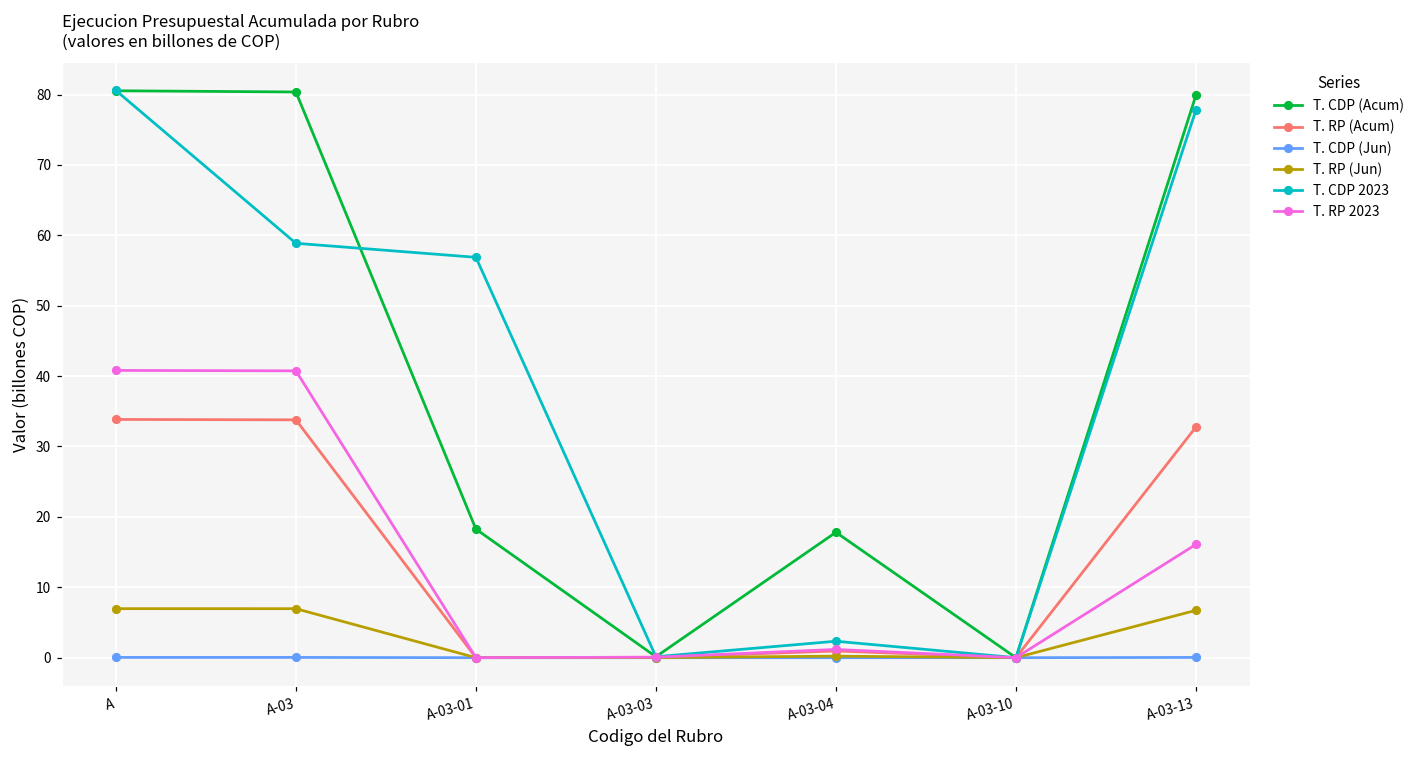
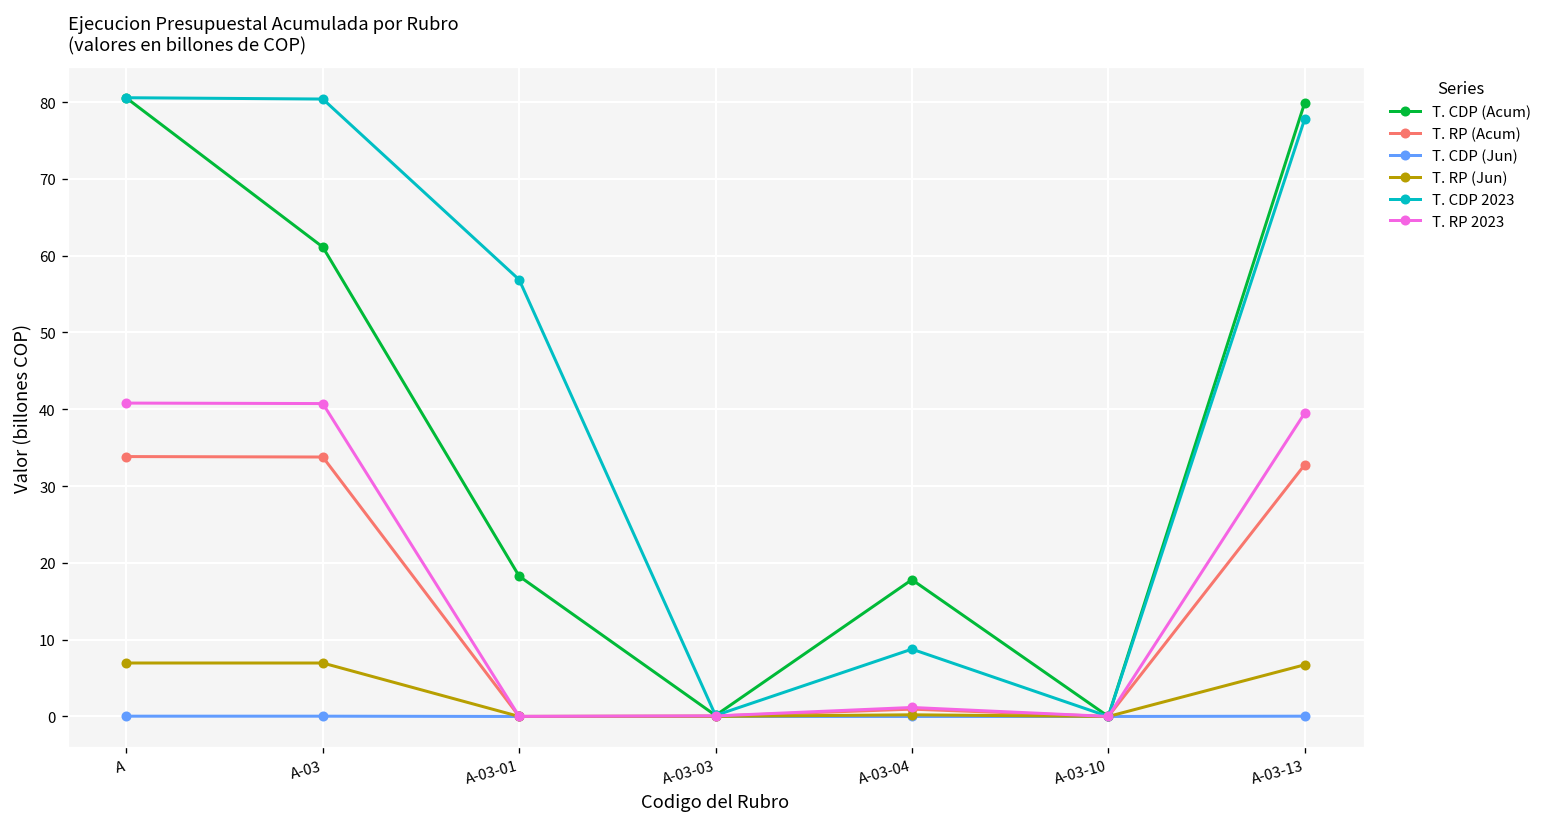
  {
    "T. CDP (Acum)": {
-     "A-03": 80,
+     "A-03": 61,
      "A-03-01": 18,
      "A-03-04": 18,
      "A-03-13": 80
    },
    "T. RP (Acum)": {
      "A": 34,
      "A-03": 34,
      "A-03-13": 33
    },
    "T. CDP (Jun)": {
      "A": 0,
      "A-03": 0,
      "A-03-13": 0
    },
    "T. RP (Jun)": {
      "A": 7,
      "A-03": 7,
      "A-03-13": 7
    },
    "T. CDP 2023": {
-     "A-03": 59,
+     "A-03": 80,
      "A-03-01": 57,
-     "A-03-04": 2,
+     "A-03-04": 9,
      "A-03-13": 78
    },
    "T. RP 2023": {
      "A": 41,
      "A-03": 41,
-     "A-03-13": 16
+     "A-03-13": 39
    }
  }
